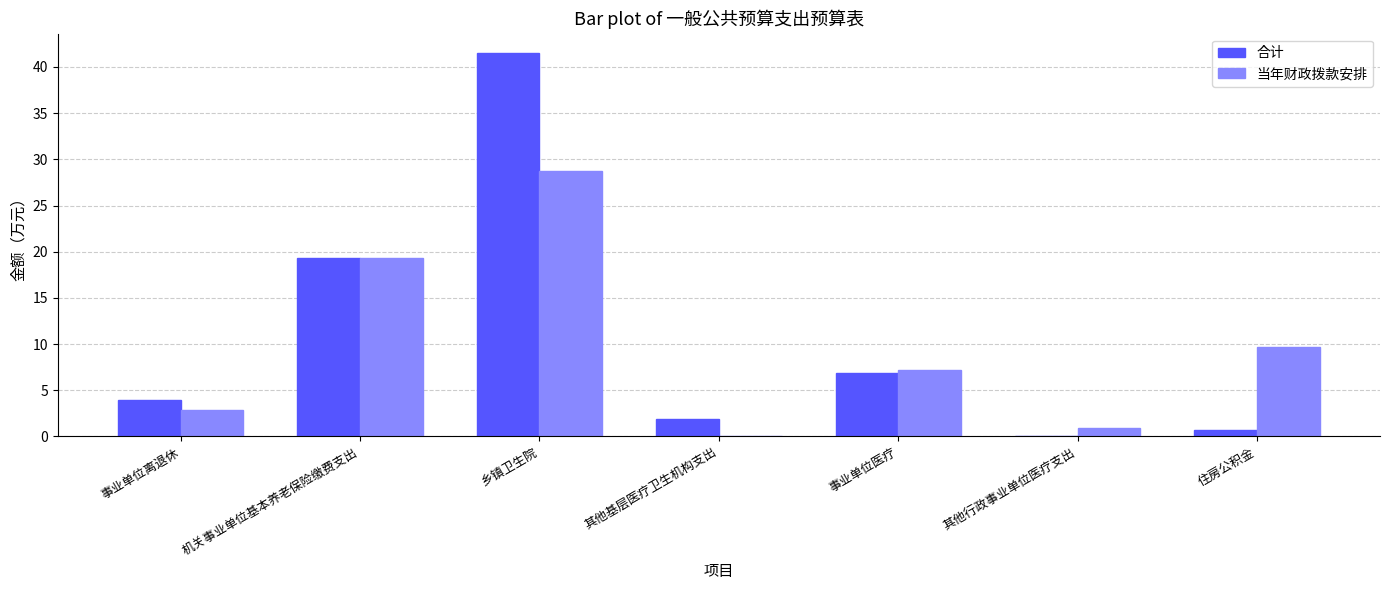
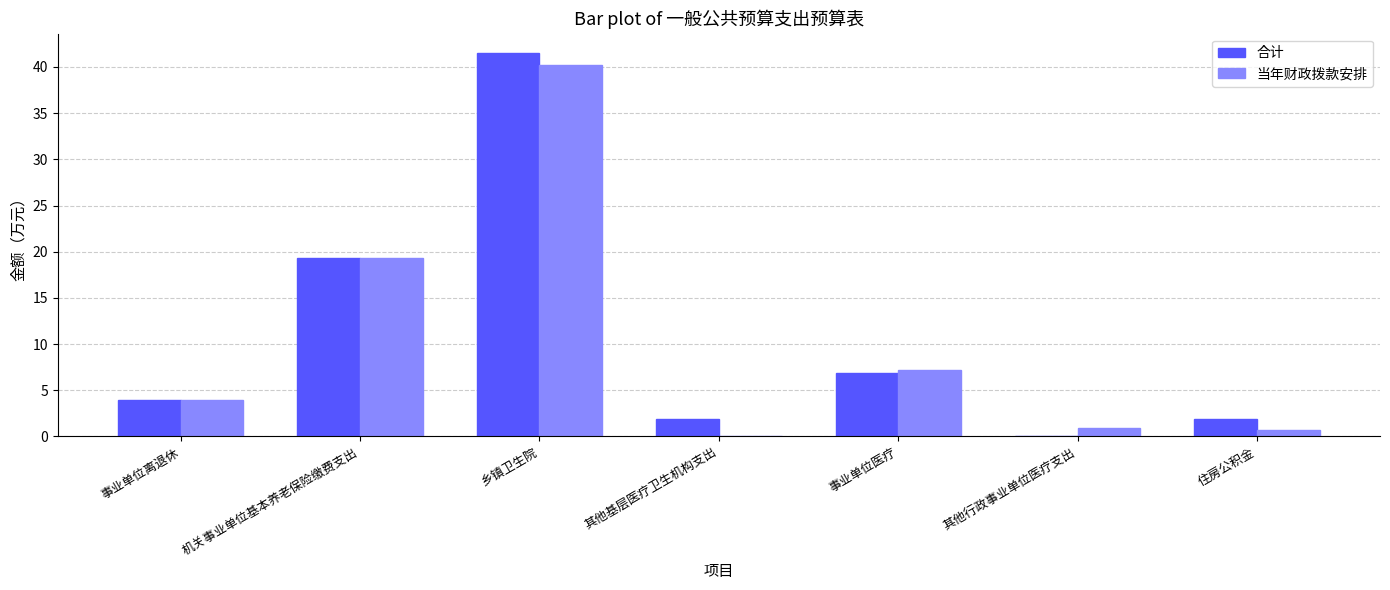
  {
    "合计": {
      "事业单位离退休": 4,
      "机关事业单位基本养老保险缴费支出": 19,
      "乡镇卫生院": 42,
      "其他基层医疗卫生机构支出": 2,
      "事业单位医疗": 7,
-     "住房公积金": 1
+     "住房公积金": 2
    },
    "当年财政拨款安排": {
-     "事业单位离退休": 3,
+     "事业单位离退休": 4,
      "机关事业单位基本养老保险缴费支出": 19,
-     "乡镇卫生院": 29,
+     "乡镇卫生院": 40,
      "其他基层医疗卫生机构支出": 0,
      "事业单位医疗": 7,
      "其他行政事业单位医疗支出": 1,
-     "住房公积金": 10
+     "住房公积金": 1
    }
  }
